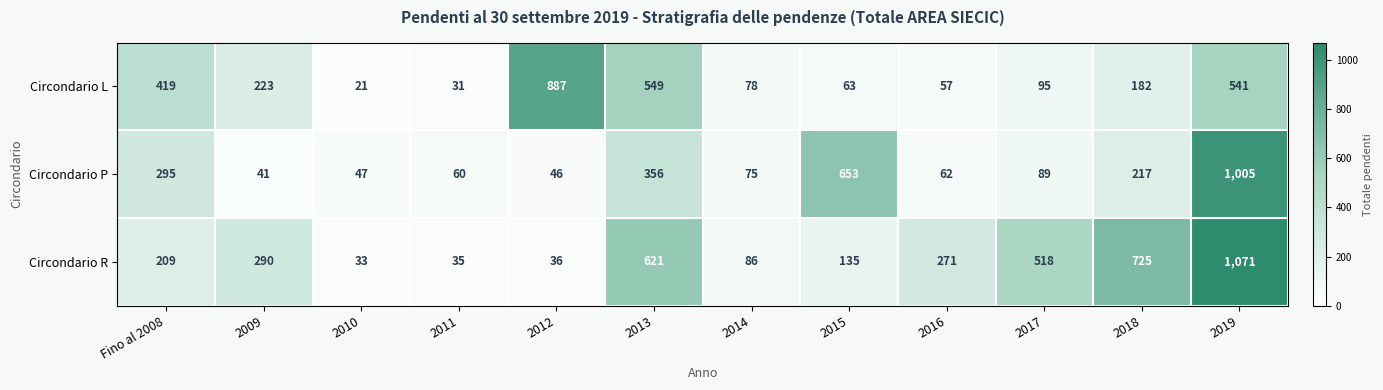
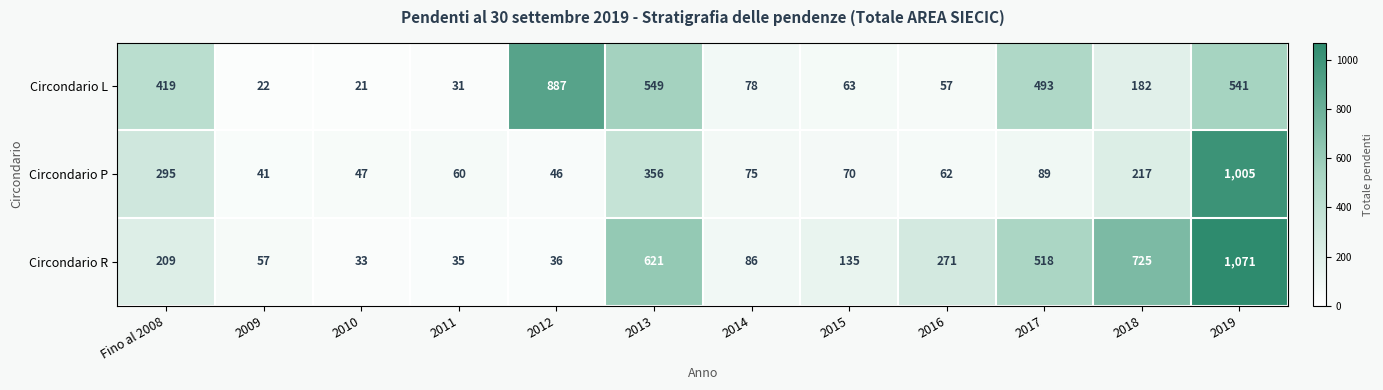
  {
    "Circondario L": {
      "Fino al 2008": "419",
-     "2009": "223",
+     "2009": "22",
      "2010": "21",
      "2011": "31",
      "2012": "887",
      "2013": "549",
      "2014": "78",
      "2015": "63",
      "2016": "57",
-     "2017": "95",
+     "2017": "493",
      "2018": "182",
      "2019": "541"
    },
    "Circondario P": {
      "Fino al 2008": "295",
      "2009": "41",
      "2010": "47",
      "2011": "60",
      "2012": "46",
      "2013": "356",
      "2014": "75",
-     "2015": "653",
+     "2015": "70",
      "2016": "62",
      "2017": "89",
      "2018": "217",
      "2019": "1,005"
    },
    "Circondario R": {
      "Fino al 2008": "209",
-     "2009": "290",
+     "2009": "57",
      "2010": "33",
      "2011": "35",
      "2012": "36",
      "2013": "621",
      "2014": "86",
      "2015": "135",
      "2016": "271",
      "2017": "518",
      "2018": "725",
      "2019": "1,071"
    }
  }
